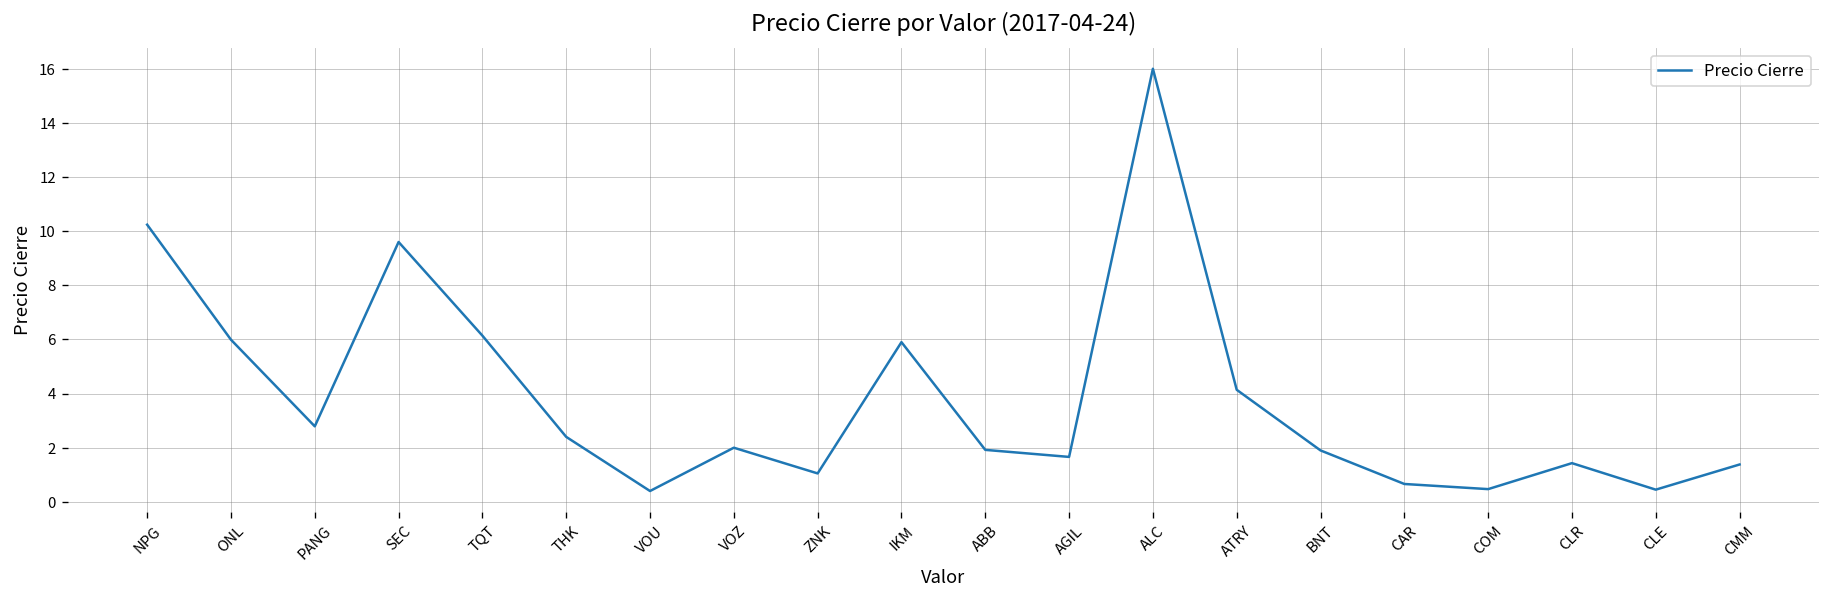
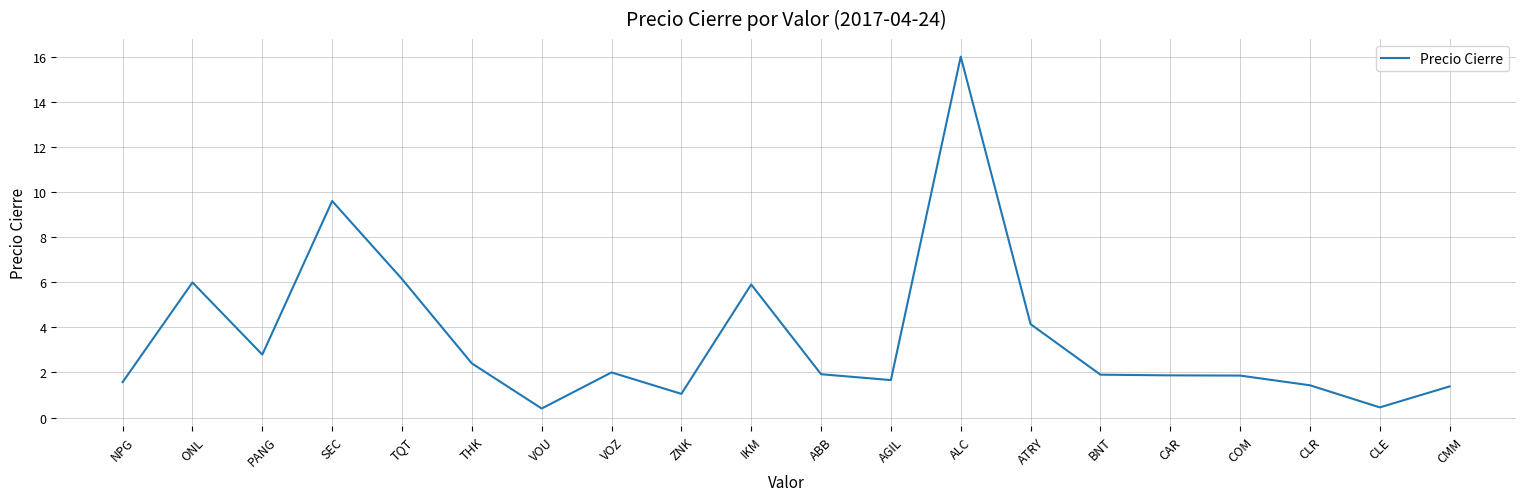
  {
-   "NPG": 10.2,
+   "NPG": 1.6,
    "ONL": 6.0,
    "PANG": 2.8,
    "SEC": 9.6,
    "TQT": 6.1,
    "THK": 2.4,
    "VOU": 0.4,
    "VOZ": 2.0,
    "ZNK": 1.1,
    "IKM": 5.9,
    "ABB": 1.9,
    "AGIL": 1.7,
    "ALC": 16.0,
    "ATRY": 4.1,
    "BNT": 1.9,
-   "CAR": 0.7,
-   "COM": 0.5,
+   "CAR": 1.9,
+   "COM": 1.9,
    "CLR": 1.4,
    "CLE": 0.5,
    "CMM": 1.4
  }
